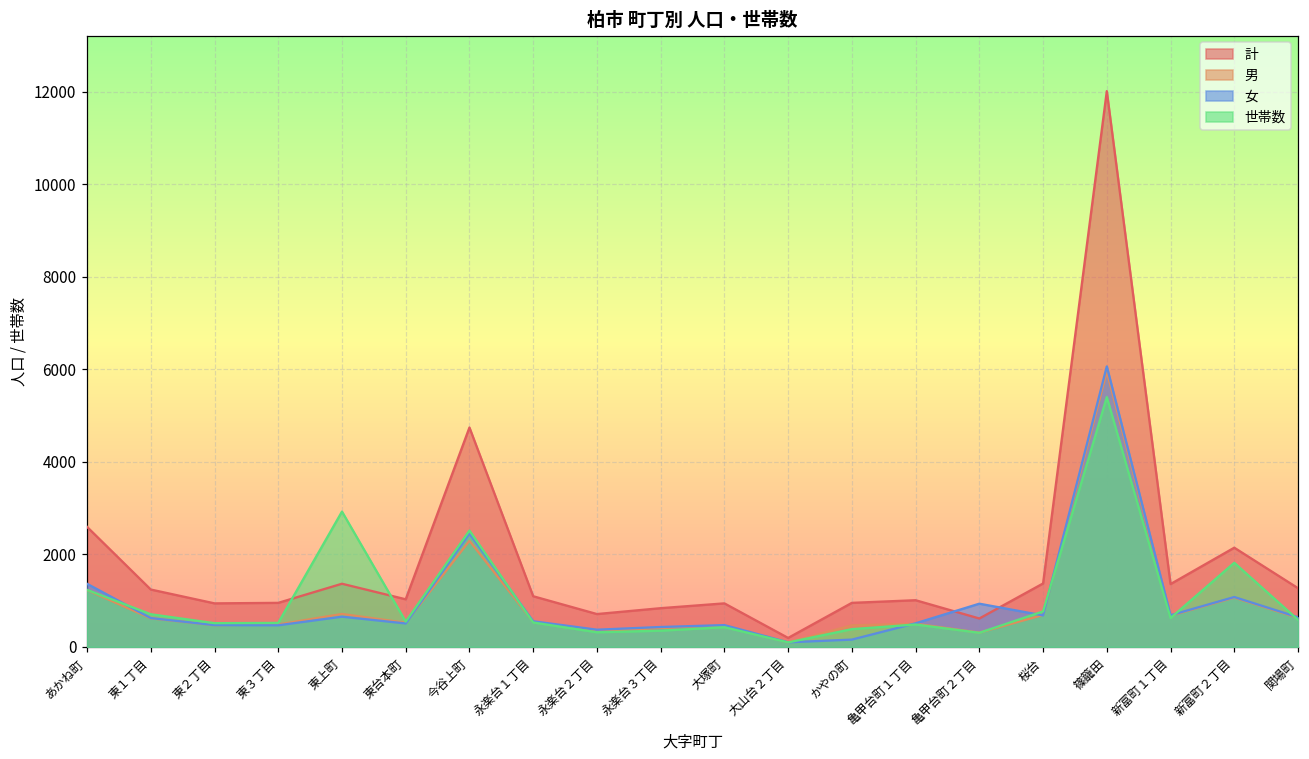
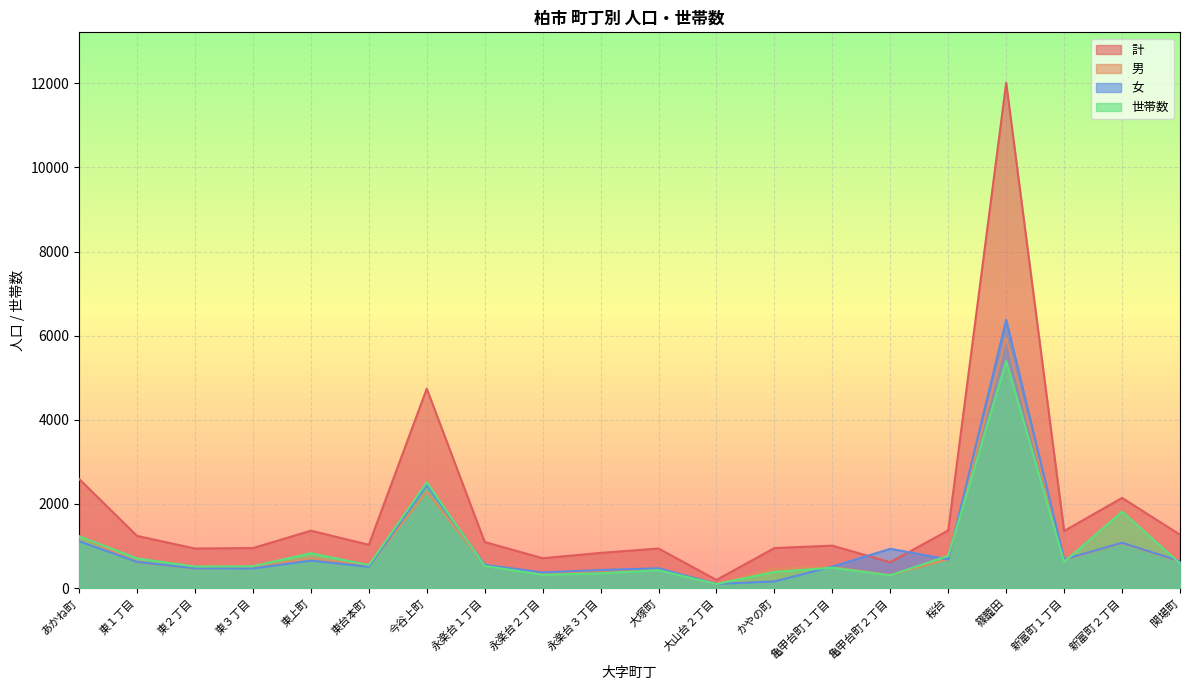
  {
    "女": {
-     "あかね町": 1400,
+     "あかね町": 1100,
      "今谷上町": 2400,
      "かやの町": 200,
      "亀甲台町２丁目": 900,
-     "篠籠田": 6100
+     "篠籠田": 6400
    },
    "世帯数": {
      "東１丁目": 700,
-     "東上町": 2900,
+     "東上町": 800,
      "今谷上町": 2500,
      "かやの町": 400,
      "桜台": 800,
      "篠籠田": 5400,
      "新富町２丁目": 1800
    }
  }
